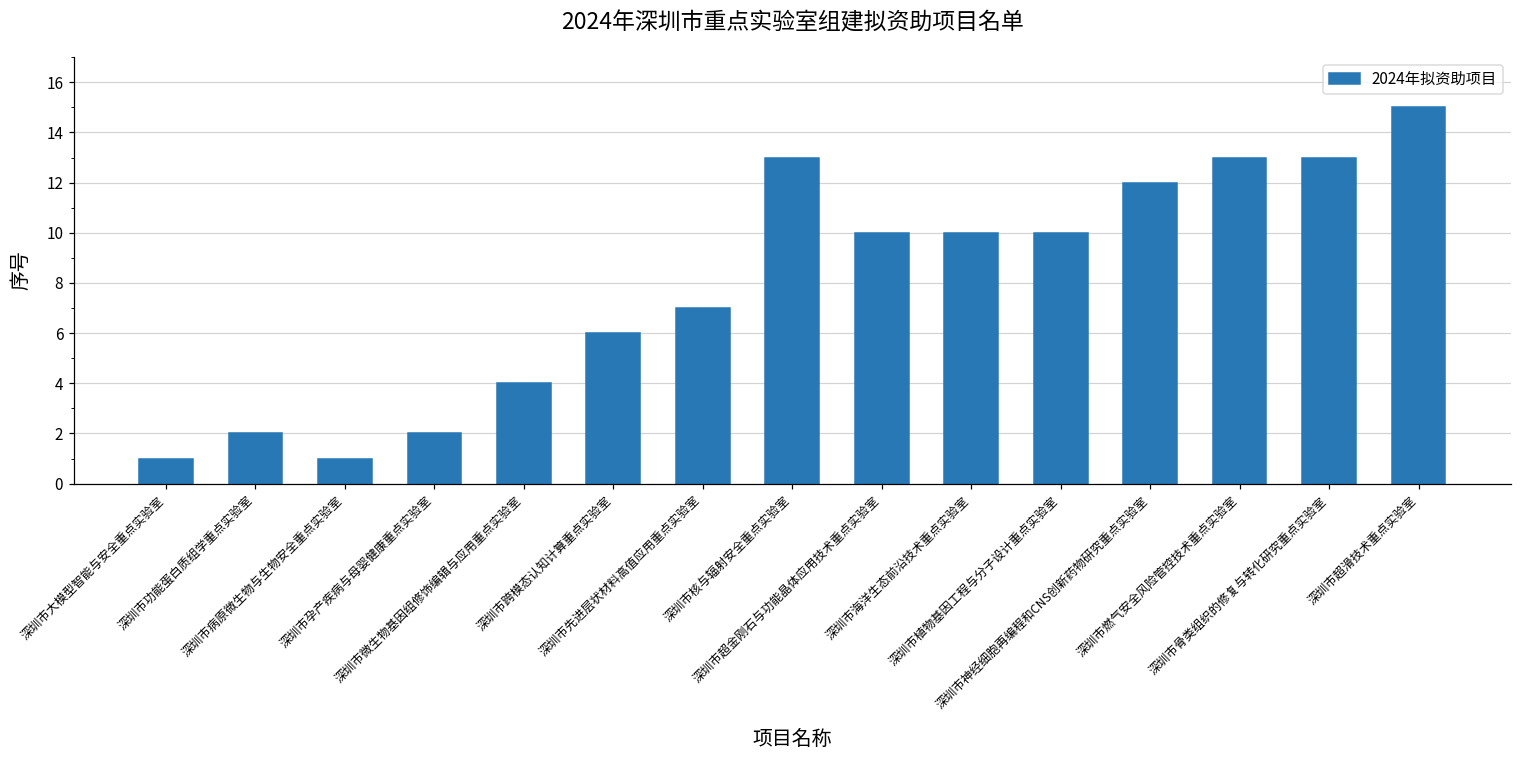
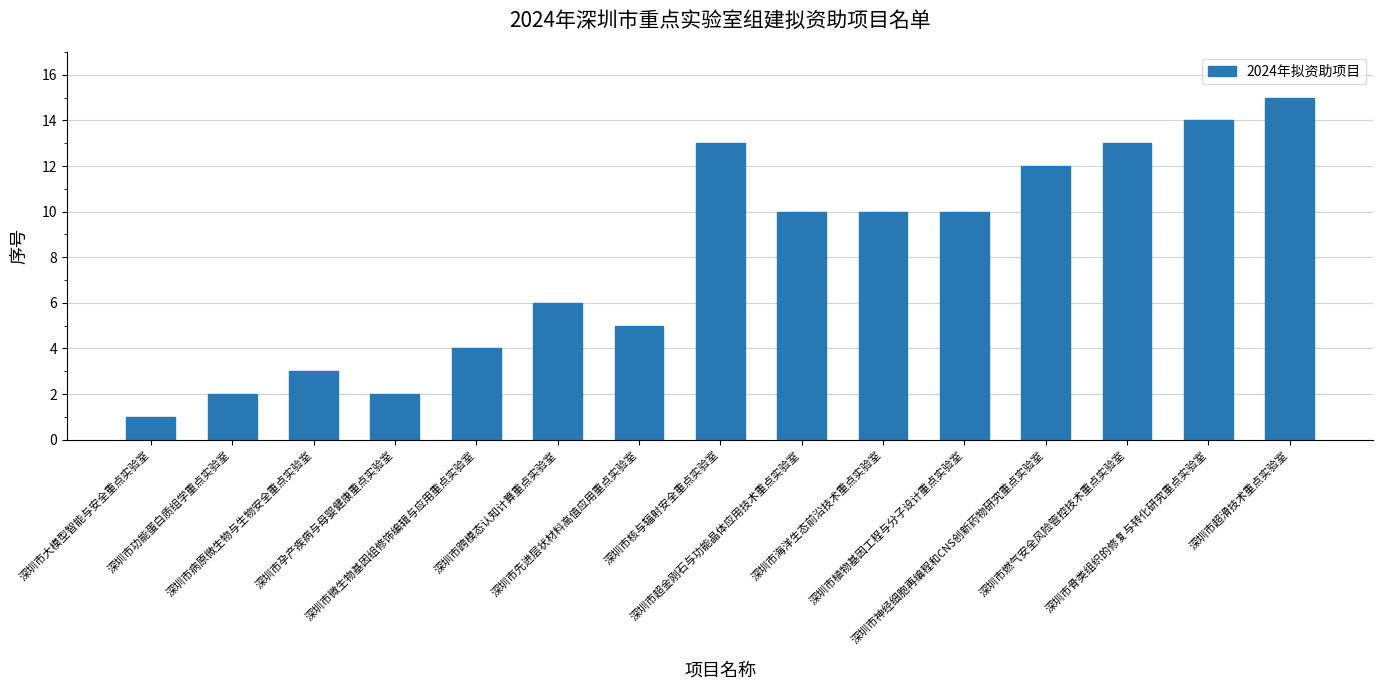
  {
    "深圳市大模型智能与安全重点实验室": 1,
    "深圳市功能蛋白质组学重点实验室": 2,
-   "深圳市病原微生物与生物安全重点实验室": 1,
+   "深圳市病原微生物与生物安全重点实验室": 3,
    "深圳市孕产疾病与母婴健康重点实验室": 2,
    "深圳市微生物基因组修饰编辑与应用重点实验室": 4,
    "深圳市跨模态认知计算重点实验室": 6,
-   "深圳市先进层状材料高值应用重点实验室": 7,
+   "深圳市先进层状材料高值应用重点实验室": 5,
    "深圳市核与辐射安全重点实验室": 13,
    "深圳市超金刚石与功能晶体应用技术重点实验室": 10,
    "深圳市海洋生态前沿技术重点实验室": 10,
    "深圳市植物基因工程与分子设计重点实验室": 10,
    "深圳市神经细胞再编程和CNS创新药物研究重点实验室": 12,
    "深圳市燃气安全风险管控技术重点实验室": 13,
-   "深圳市骨类组织的修复与转化研究重点实验室": 13,
+   "深圳市骨类组织的修复与转化研究重点实验室": 14,
    "深圳市超滑技术重点实验室": 15
  }
